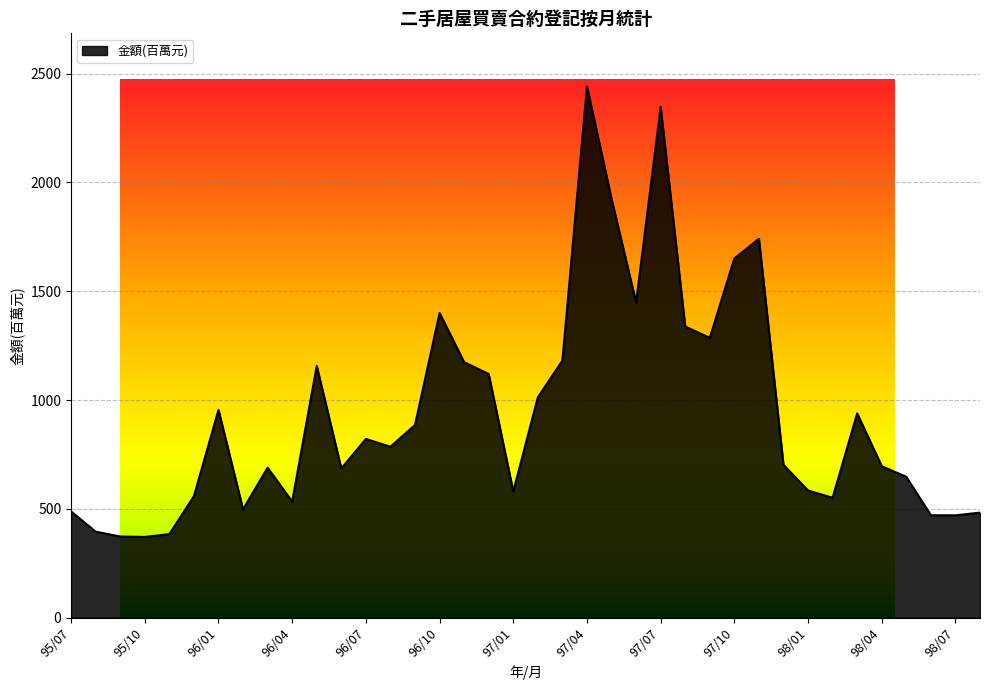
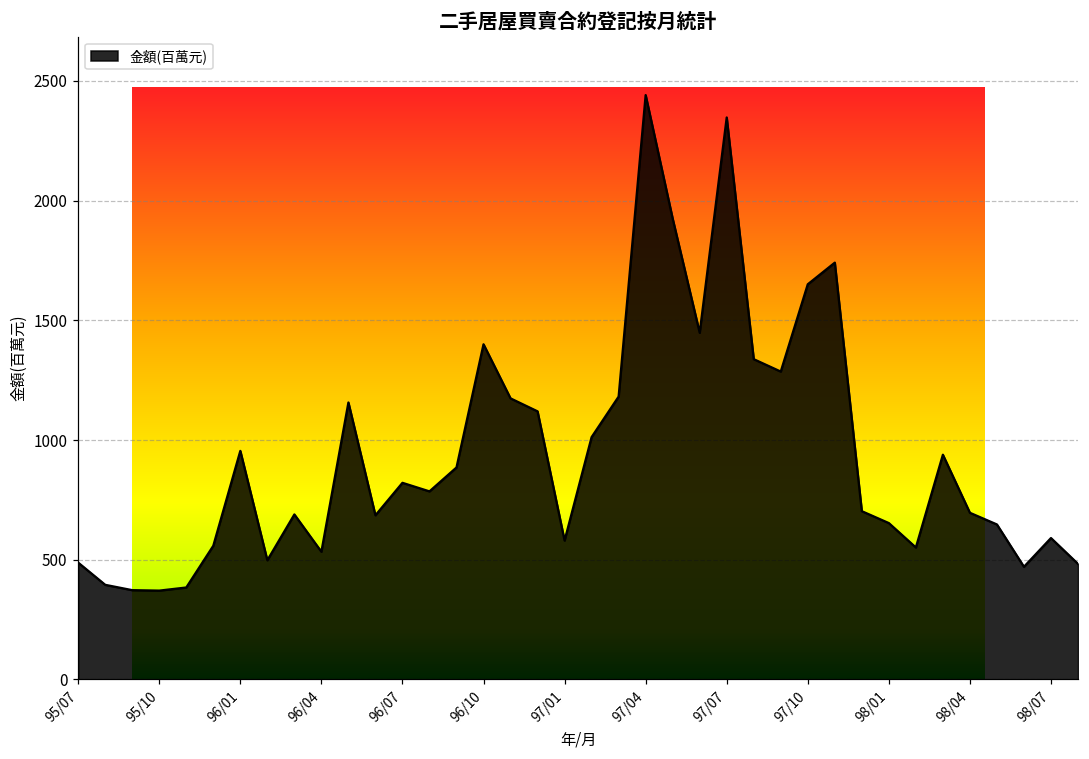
  {
    "95/07": 490,
    "95/10": 370,
    "96/01": 950,
    "96/04": 530,
    "96/07": 820,
    "96/10": 1400,
    "97/01": 580,
    "97/04": 2440,
    "97/07": 2350,
    "97/10": 1650,
-   "98/01": 580,
+   "98/01": 650,
    "98/04": 700,
-   "98/07": 470
+   "98/07": 590
  }
